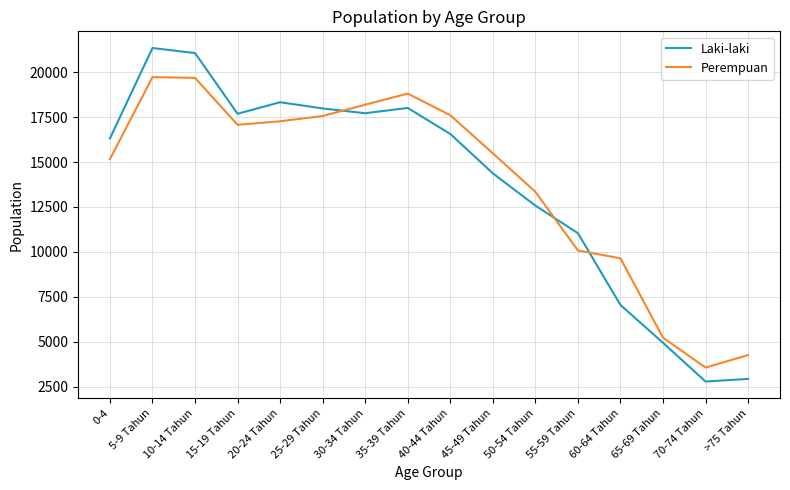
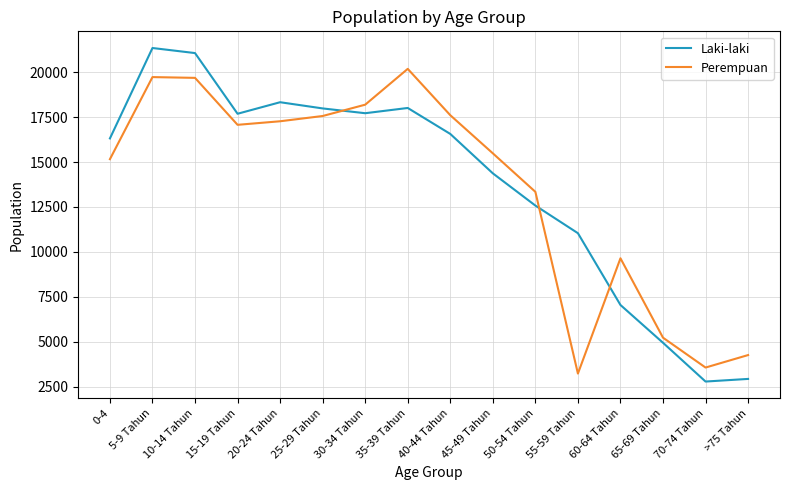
  {
    "Laki-laki": {
      "0-4": 16300,
      "5-9 Tahun": 21300,
      "10-14 Tahun": 21100,
      "15-19 Tahun": 17700,
      "20-24 Tahun": 18300,
      "25-29 Tahun": 18000,
      "30-34 Tahun": 17700,
      "35-39 Tahun": 18000,
      "40-44 Tahun": 16600,
      "45-49 Tahun": 14400,
      "50-54 Tahun": 12600,
      "55-59 Tahun": 11000,
      "60-64 Tahun": 7000,
      "65-69 Tahun": 4900,
      "70-74 Tahun": 2800,
      ">75 Tahun": 2900
    },
    "Perempuan": {
      "0-4": 15200,
      "5-9 Tahun": 19700,
      "10-14 Tahun": 19700,
      "15-19 Tahun": 17100,
      "20-24 Tahun": 17300,
      "25-29 Tahun": 17600,
      "30-34 Tahun": 18200,
-     "35-39 Tahun": 18800,
+     "35-39 Tahun": 20200,
      "40-44 Tahun": 17600,
      "45-49 Tahun": 15500,
      "50-54 Tahun": 13300,
-     "55-59 Tahun": 10100,
+     "55-59 Tahun": 3200,
      "60-64 Tahun": 9600,
      "65-69 Tahun": 5200,
      "70-74 Tahun": 3600,
      ">75 Tahun": 4300
    }
  }
